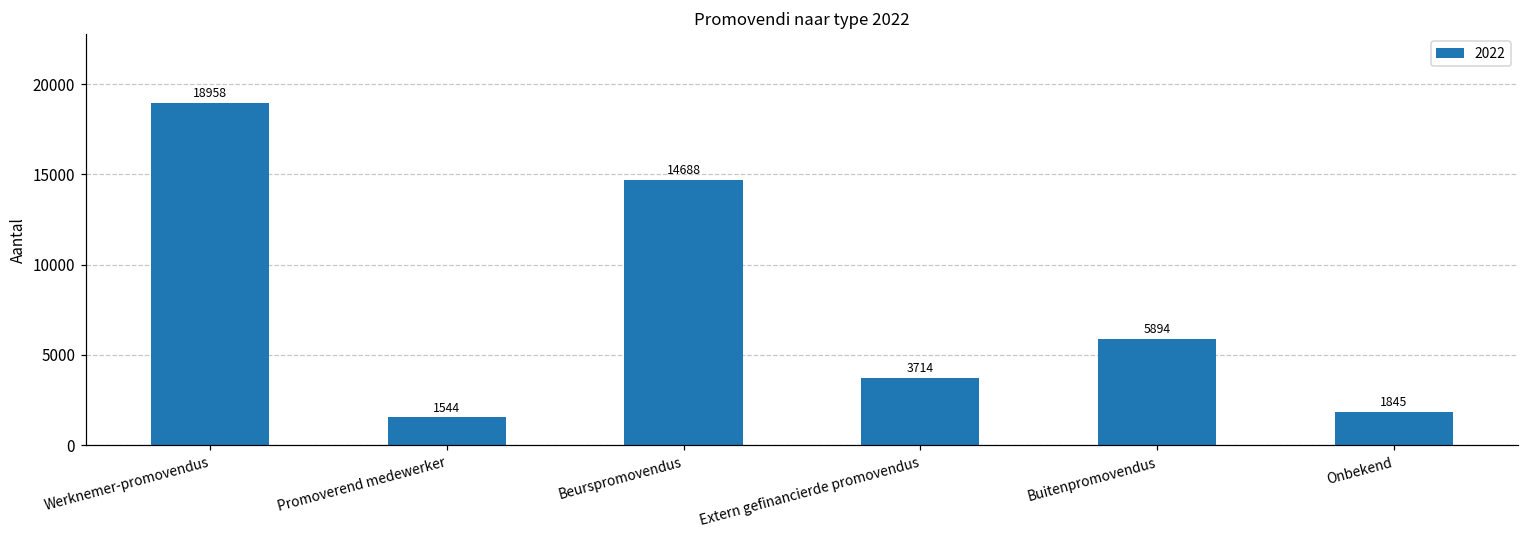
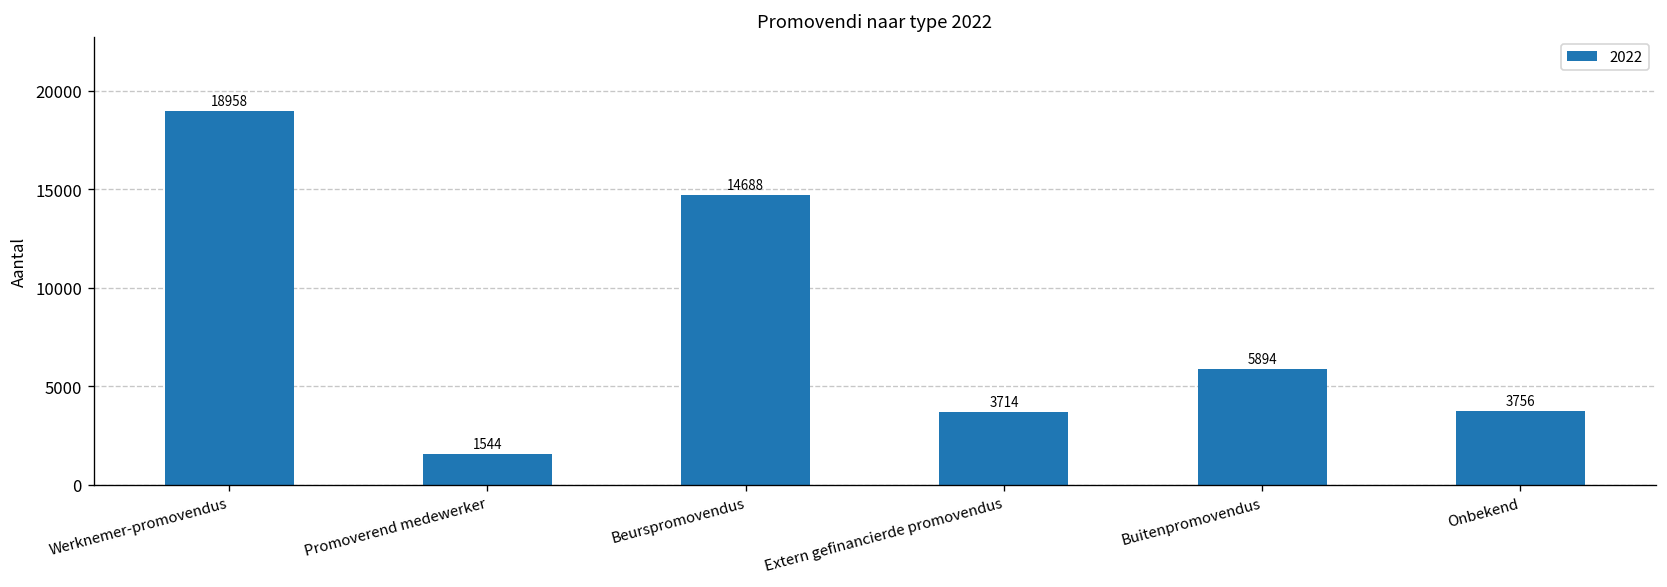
  {
    "Werknemer-promovendus": 18958,
    "Promoverend medewerker": 1544,
    "Beurspromovendus": 14688,
    "Extern gefinancierde promovendus": 3714,
    "Buitenpromovendus": 5894,
-   "Onbekend": 1845
+   "Onbekend": 3756
  }
